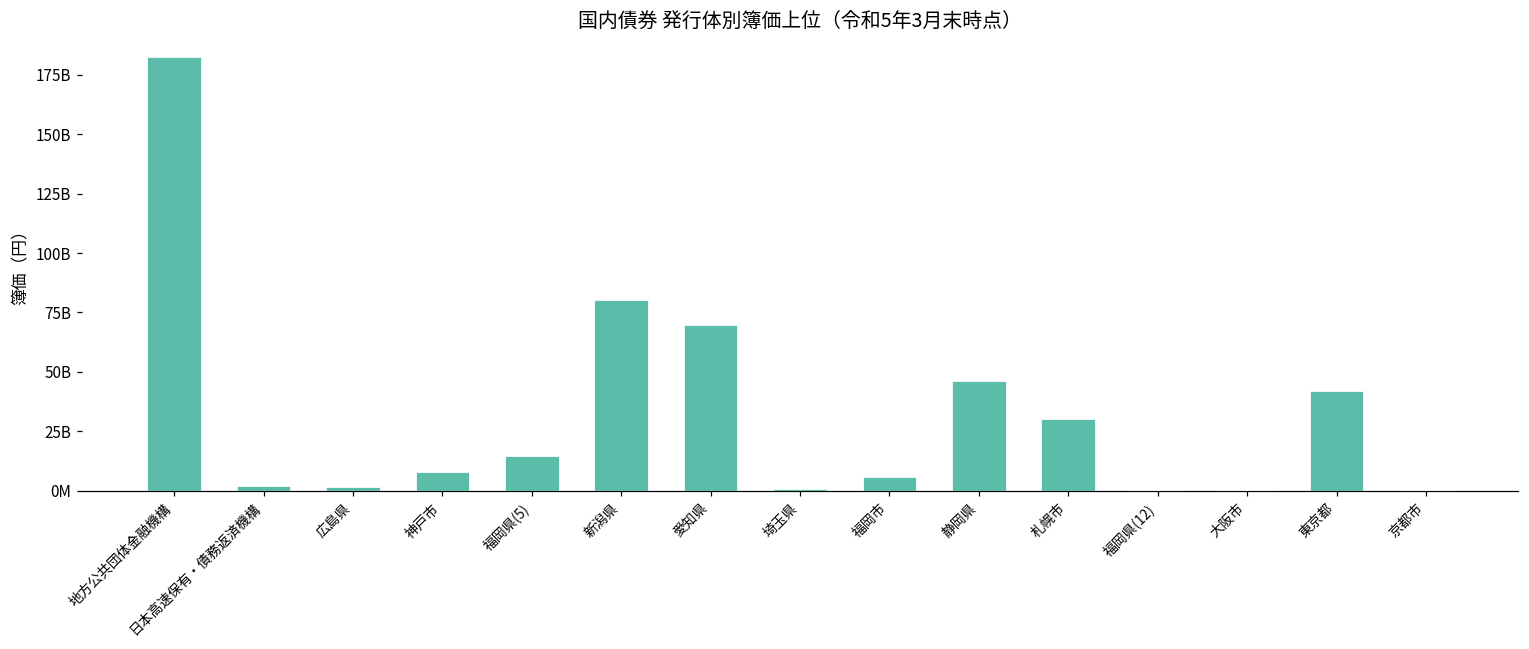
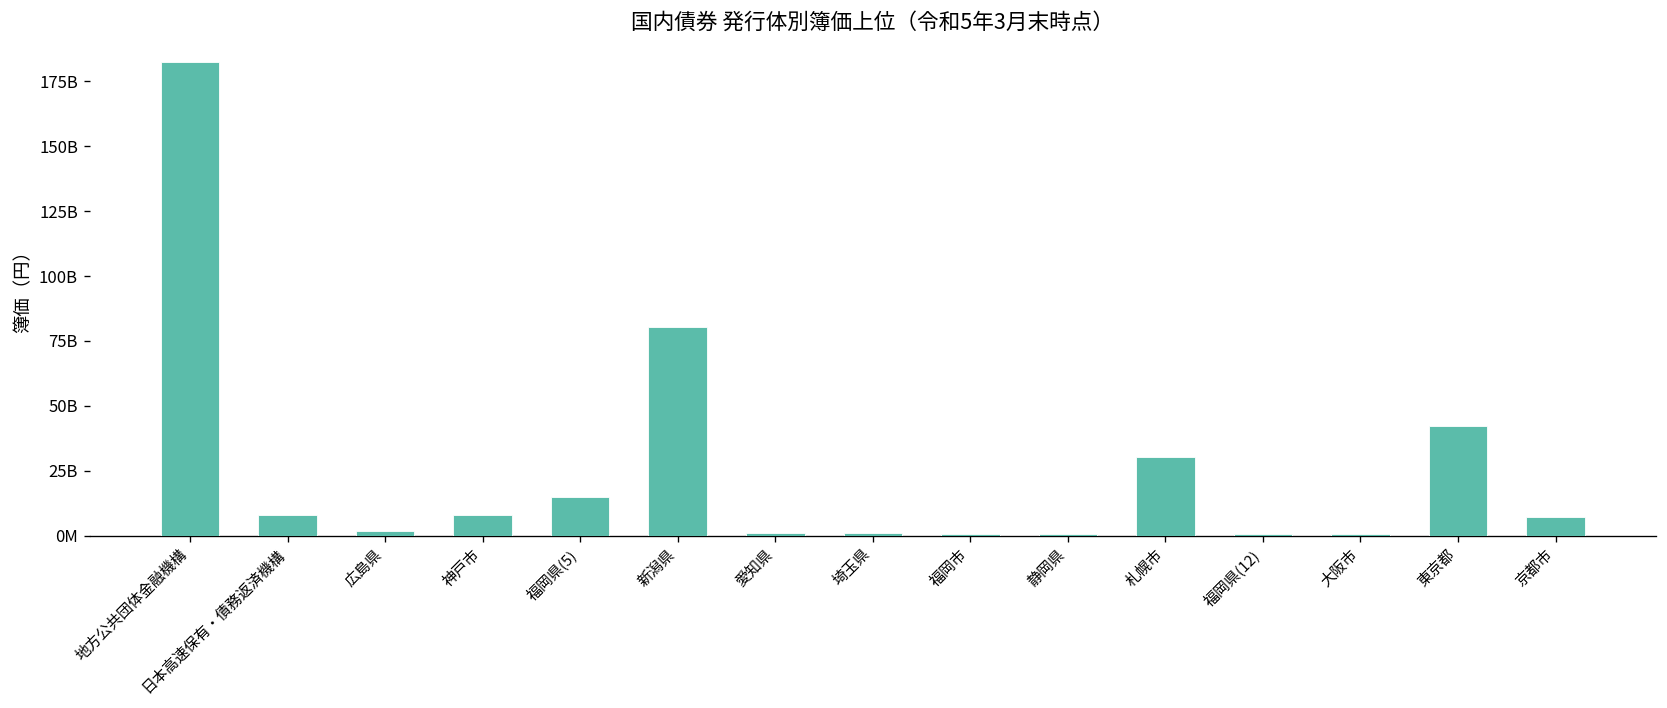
  {
    "地方公共団体金融機構": 182000000000,
-   "日本高速保有・債務返済機構": 2000000000,
+   "日本高速保有・債務返済機構": 8000000000,
    "広島県": 2000000000,
    "神戸市": 8000000000,
    "福岡県(5)": 15000000000,
    "新潟県": 80000000000,
-   "愛知県": 70000000000,
-   "福岡市": 6000000000,
-   "静岡県": 46000000000,
+   "愛知県": 1000000000,
+   "福岡市": 1000000000,
+   "静岡県": 1000000000,
    "札幌市": 30000000000,
    "東京都": 42000000000,
-   "京都市": 0
+   "京都市": 7000000000
  }
